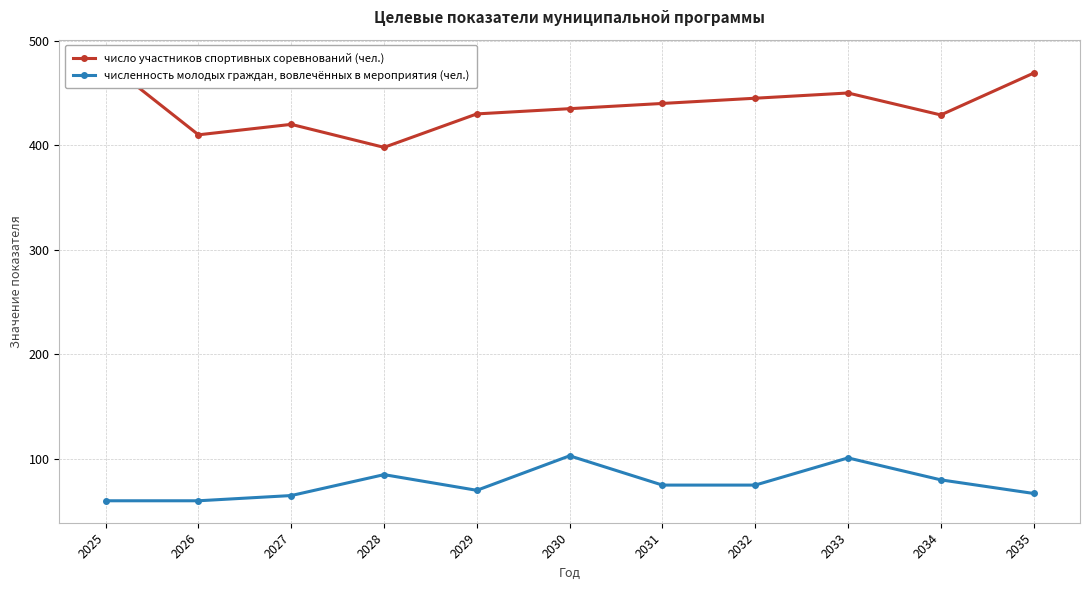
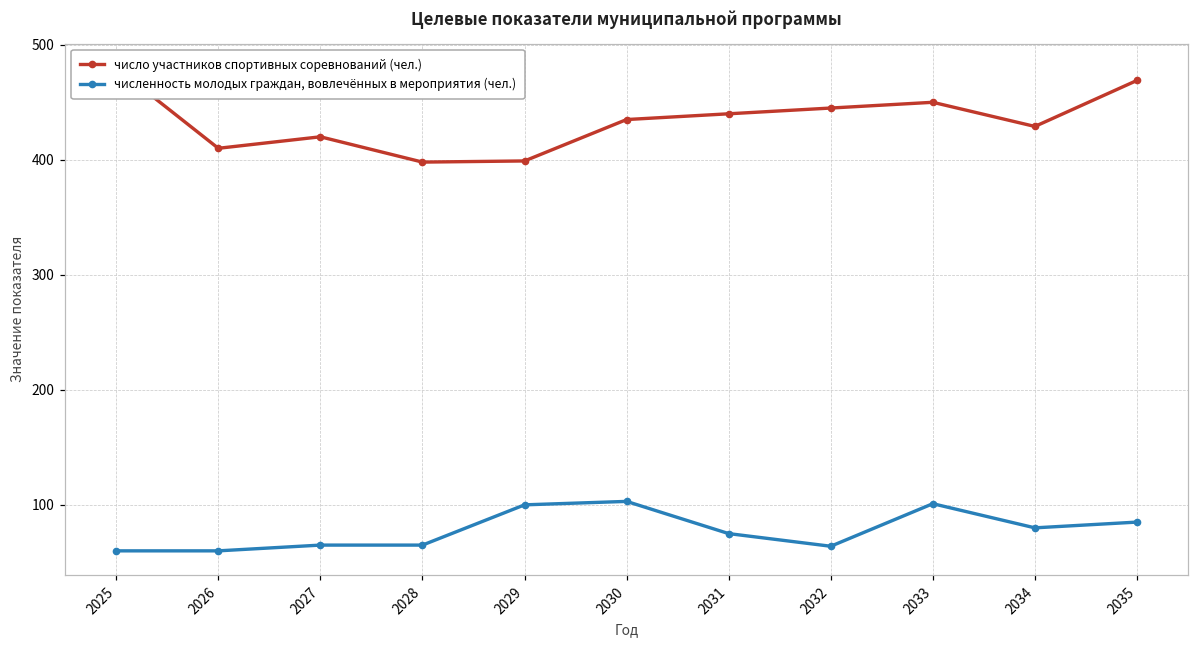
  {
    "число участников спортивных соревнований (чел.)": {
      "2026": 410,
      "2027": 420,
      "2028": 398,
-     "2029": 430,
+     "2029": 399,
      "2030": 435,
      "2031": 440,
      "2032": 445,
      "2033": 450,
      "2034": 429,
      "2035": 469
    },
    "численность молодых граждан, вовлечённых в мероприятия (чел.)": {
      "2025": 60,
      "2026": 60,
      "2027": 65,
-     "2028": 85,
-     "2029": 70,
+     "2028": 65,
+     "2029": 100,
      "2030": 103,
      "2031": 75,
-     "2032": 75,
+     "2032": 64,
      "2033": 101,
      "2034": 80,
-     "2035": 67
+     "2035": 85
    }
  }
